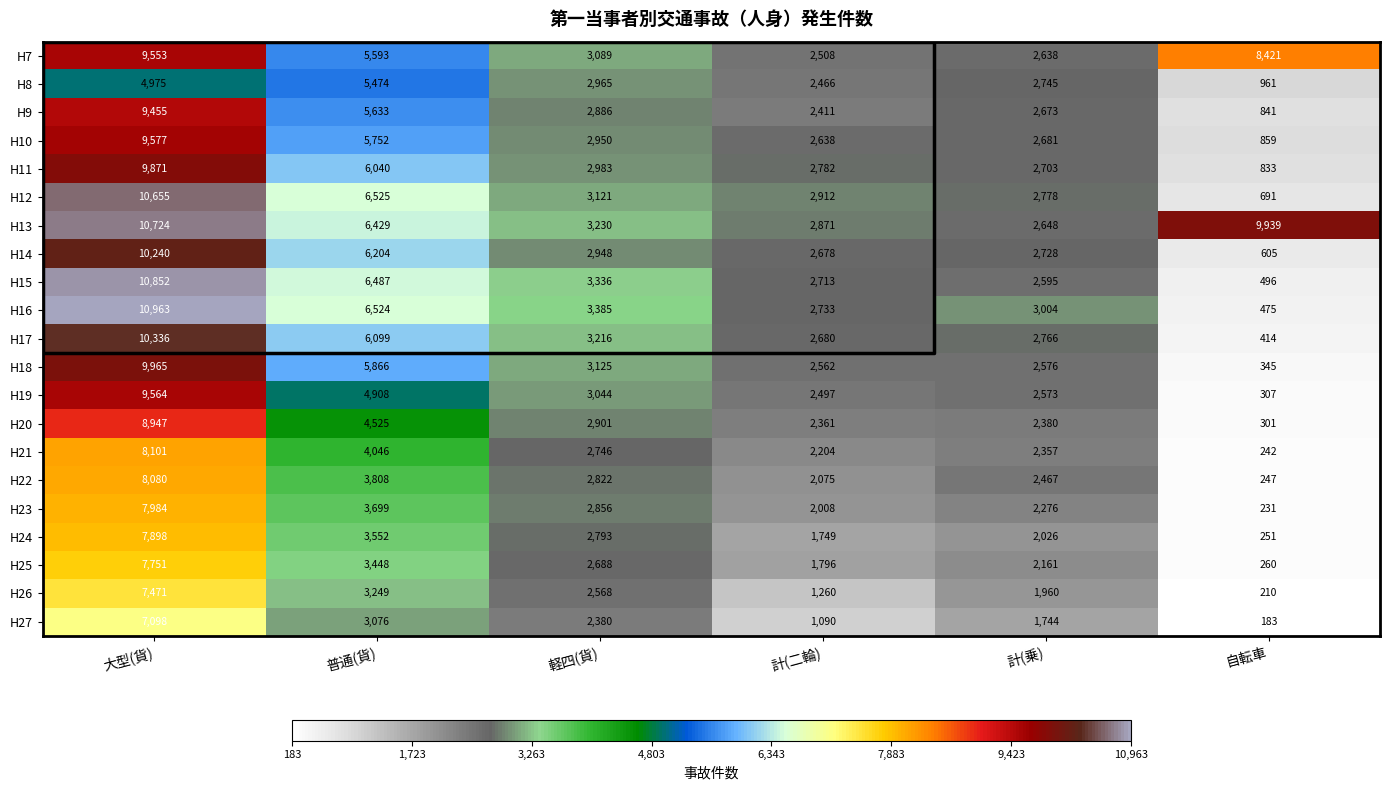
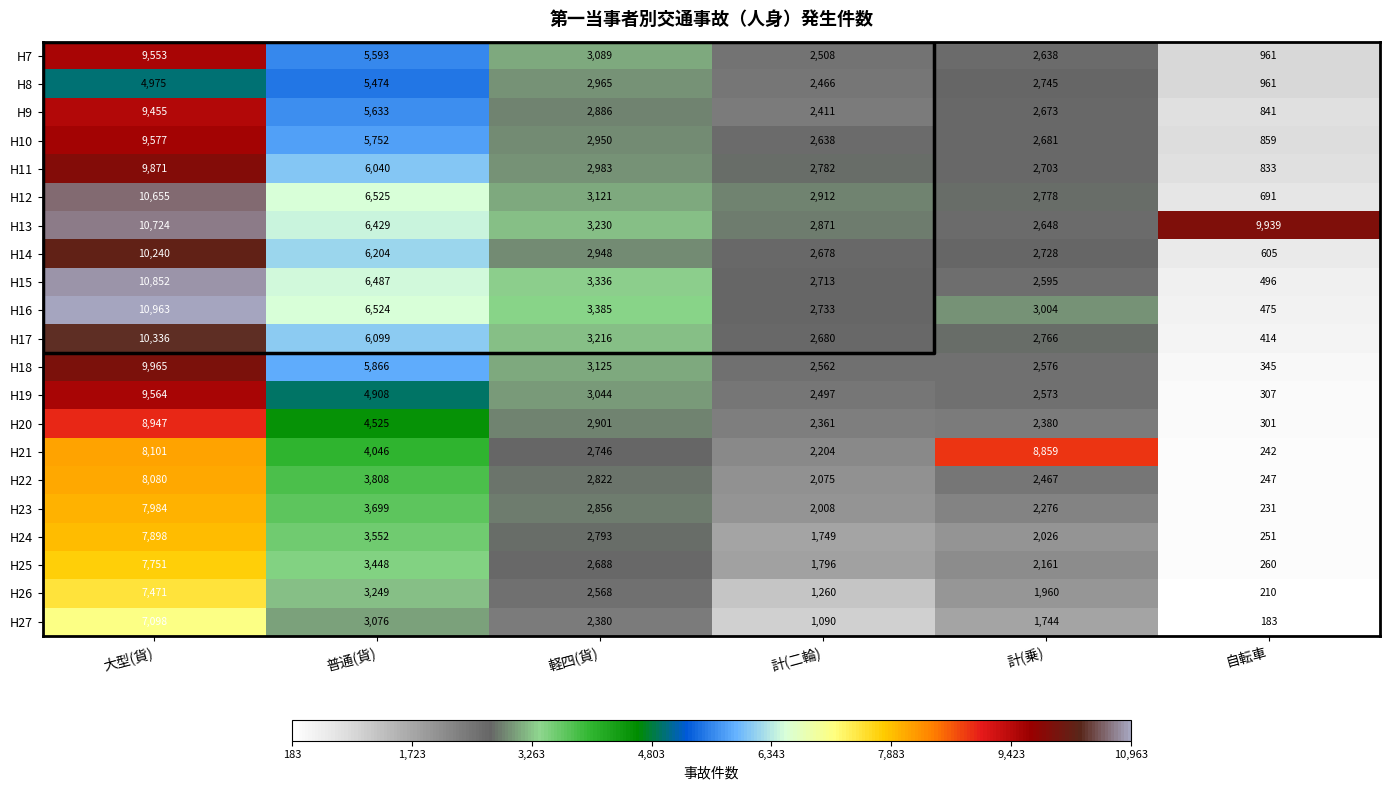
  {
    "H7": {
      "大型(貨)": "9,553",
      "普通(貨)": "5,593",
      "軽四(貨)": "3,089",
      "計(二輪)": "2,508",
      "計(乗)": "2,638",
-     "自転車": "8,421"
+     "自転車": "961"
    },
    "H8": {
      "大型(貨)": "4,975",
      "普通(貨)": "5,474",
      "軽四(貨)": "2,965",
      "計(二輪)": "2,466",
      "計(乗)": "2,745",
      "自転車": "961"
    },
    "H9": {
      "大型(貨)": "9,455",
      "普通(貨)": "5,633",
      "軽四(貨)": "2,886",
      "計(二輪)": "2,411",
      "計(乗)": "2,673",
      "自転車": "841"
    },
    "H10": {
      "大型(貨)": "9,577",
      "普通(貨)": "5,752",
      "軽四(貨)": "2,950",
      "計(二輪)": "2,638",
      "計(乗)": "2,681",
      "自転車": "859"
    },
    "H11": {
      "大型(貨)": "9,871",
      "普通(貨)": "6,040",
      "軽四(貨)": "2,983",
      "計(二輪)": "2,782",
      "計(乗)": "2,703",
      "自転車": "833"
    },
    "H12": {
      "大型(貨)": "10,655",
      "普通(貨)": "6,525",
      "軽四(貨)": "3,121",
      "計(二輪)": "2,912",
      "計(乗)": "2,778",
      "自転車": "691"
    },
    "H13": {
      "大型(貨)": "10,724",
      "普通(貨)": "6,429",
      "軽四(貨)": "3,230",
      "計(二輪)": "2,871",
      "計(乗)": "2,648",
      "自転車": "9,939"
    },
    "H14": {
      "大型(貨)": "10,240",
      "普通(貨)": "6,204",
      "軽四(貨)": "2,948",
      "計(二輪)": "2,678",
      "計(乗)": "2,728",
      "自転車": "605"
    },
    "H15": {
      "大型(貨)": "10,852",
      "普通(貨)": "6,487",
      "軽四(貨)": "3,336",
      "計(二輪)": "2,713",
      "計(乗)": "2,595",
      "自転車": "496"
    },
    "H16": {
      "大型(貨)": "10,963",
      "普通(貨)": "6,524",
      "軽四(貨)": "3,385",
      "計(二輪)": "2,733",
      "計(乗)": "3,004",
      "自転車": "475"
    },
    "H17": {
      "大型(貨)": "10,336",
      "普通(貨)": "6,099",
      "軽四(貨)": "3,216",
      "計(二輪)": "2,680",
      "計(乗)": "2,766",
      "自転車": "414"
    },
    "H18": {
      "大型(貨)": "9,965",
      "普通(貨)": "5,866",
      "軽四(貨)": "3,125",
      "計(二輪)": "2,562",
      "計(乗)": "2,576",
      "自転車": "345"
    },
    "H19": {
      "大型(貨)": "9,564",
      "普通(貨)": "4,908",
      "軽四(貨)": "3,044",
      "計(二輪)": "2,497",
      "計(乗)": "2,573",
      "自転車": "307"
    },
    "H20": {
      "大型(貨)": "8,947",
      "普通(貨)": "4,525",
      "軽四(貨)": "2,901",
      "計(二輪)": "2,361",
      "計(乗)": "2,380",
      "自転車": "301"
    },
    "H21": {
      "大型(貨)": "8,101",
      "普通(貨)": "4,046",
      "軽四(貨)": "2,746",
      "計(二輪)": "2,204",
-     "計(乗)": "2,357",
+     "計(乗)": "8,859",
      "自転車": "242"
    },
    "H22": {
      "大型(貨)": "8,080",
      "普通(貨)": "3,808",
      "軽四(貨)": "2,822",
      "計(二輪)": "2,075",
      "計(乗)": "2,467",
      "自転車": "247"
    },
    "H23": {
      "大型(貨)": "7,984",
      "普通(貨)": "3,699",
      "軽四(貨)": "2,856",
      "計(二輪)": "2,008",
      "計(乗)": "2,276",
      "自転車": "231"
    },
    "H24": {
      "大型(貨)": "7,898",
      "普通(貨)": "3,552",
      "軽四(貨)": "2,793",
      "計(二輪)": "1,749",
      "計(乗)": "2,026",
      "自転車": "251"
    },
    "H25": {
      "大型(貨)": "7,751",
      "普通(貨)": "3,448",
      "軽四(貨)": "2,688",
      "計(二輪)": "1,796",
      "計(乗)": "2,161",
      "自転車": "260"
    },
    "H26": {
      "大型(貨)": "7,471",
      "普通(貨)": "3,249",
      "軽四(貨)": "2,568",
      "計(二輪)": "1,260",
      "計(乗)": "1,960",
      "自転車": "210"
    },
    "H27": {
      "大型(貨)": "7,098",
      "普通(貨)": "3,076",
      "軽四(貨)": "2,380",
      "計(二輪)": "1,090",
      "計(乗)": "1,744",
      "自転車": "183"
    }
  }
